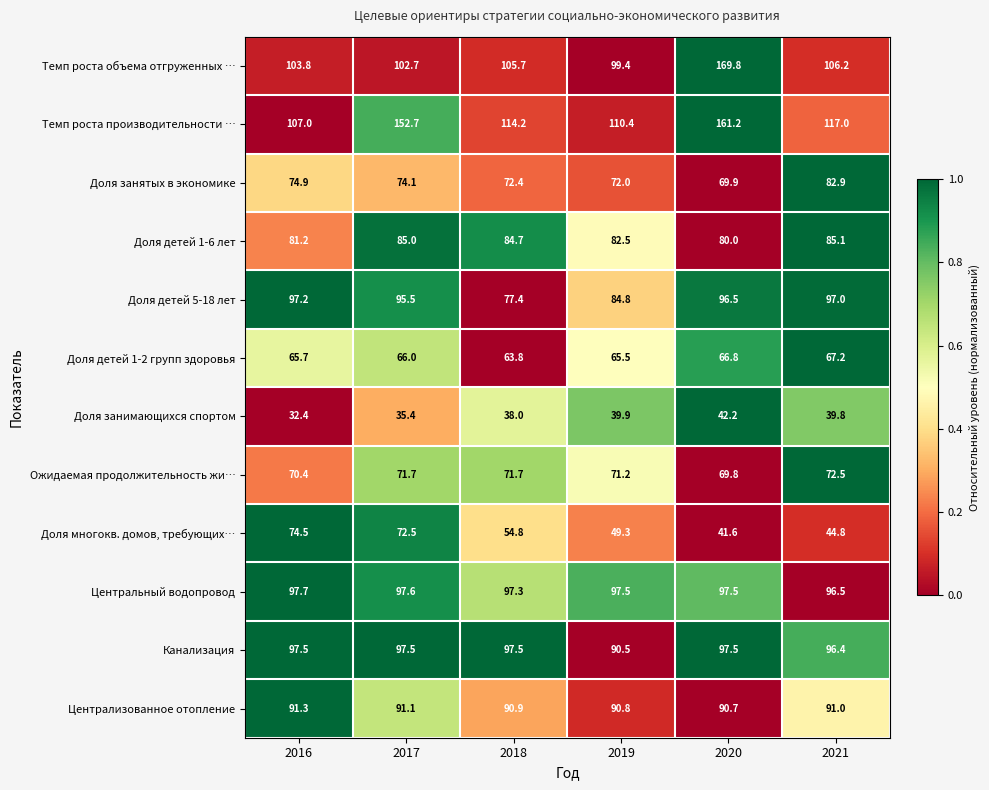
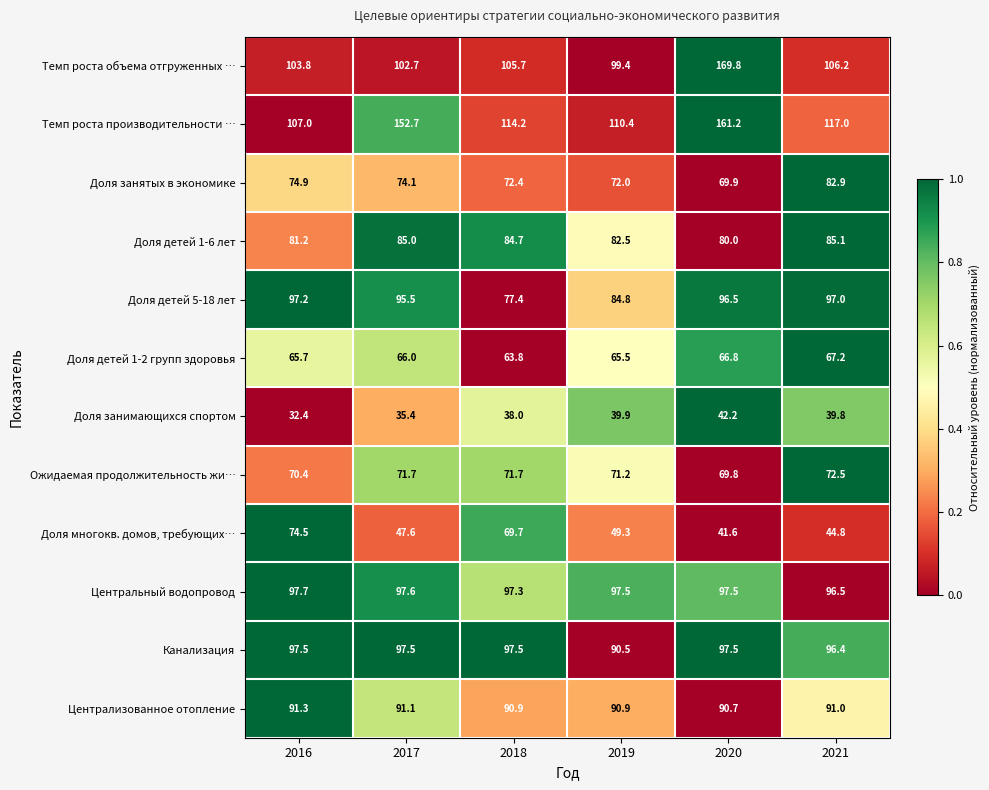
  {
    "Темп роста объема отгруженных …": {
      "2016": 103.8,
      "2017": 102.7,
      "2018": 105.7,
      "2019": 99.4,
      "2020": 169.8,
      "2021": 106.2
    },
    "Темп роста производительности …": {
      "2016": 107.0,
      "2017": 152.7,
      "2018": 114.2,
      "2019": 110.4,
      "2020": 161.2,
      "2021": 117.0
    },
    "Доля занятых в экономике": {
      "2016": 74.9,
      "2017": 74.1,
      "2018": 72.4,
      "2019": 72.0,
      "2020": 69.9,
      "2021": 82.9
    },
    "Доля детей 1-6 лет": {
      "2016": 81.2,
      "2017": 85.0,
      "2018": 84.7,
      "2019": 82.5,
      "2020": 80.0,
      "2021": 85.1
    },
    "Доля детей 5-18 лет": {
      "2016": 97.2,
      "2017": 95.5,
      "2018": 77.4,
      "2019": 84.8,
      "2020": 96.5,
      "2021": 97.0
    },
    "Доля детей 1-2 групп здоровья": {
      "2016": 65.7,
      "2017": 66.0,
      "2018": 63.8,
      "2019": 65.5,
      "2020": 66.8,
      "2021": 67.2
    },
    "Доля занимающихся спортом": {
      "2016": 32.4,
      "2017": 35.4,
      "2018": 38.0,
      "2019": 39.9,
      "2020": 42.2,
      "2021": 39.8
    },
    "Ожидаемая продолжительность жи…": {
      "2016": 70.4,
      "2017": 71.7,
      "2018": 71.7,
      "2019": 71.2,
      "2020": 69.8,
      "2021": 72.5
    },
    "Доля многокв. домов, требующих…": {
      "2016": 74.5,
-     "2017": 72.5,
-     "2018": 54.8,
+     "2017": 47.6,
+     "2018": 69.7,
      "2019": 49.3,
      "2020": 41.6,
      "2021": 44.8
    },
    "Центральный водопровод": {
      "2016": 97.7,
      "2017": 97.6,
      "2018": 97.3,
      "2019": 97.5,
      "2020": 97.5,
      "2021": 96.5
    },
    "Канализация": {
      "2016": 97.5,
      "2017": 97.5,
      "2018": 97.5,
      "2019": 90.5,
      "2020": 97.5,
      "2021": 96.4
    },
    "Централизованное отопление": {
      "2016": 91.3,
      "2017": 91.1,
      "2018": 90.9,
-     "2019": 90.8,
+     "2019": 90.9,
      "2020": 90.7,
      "2021": 91.0
    }
  }
